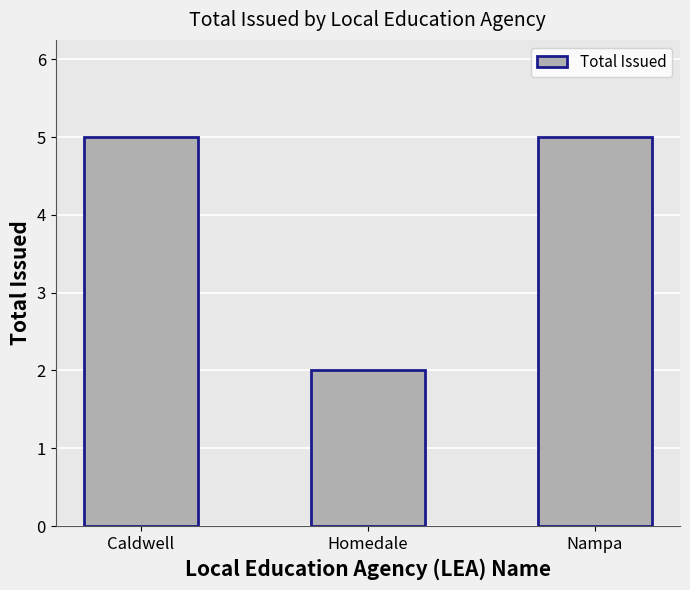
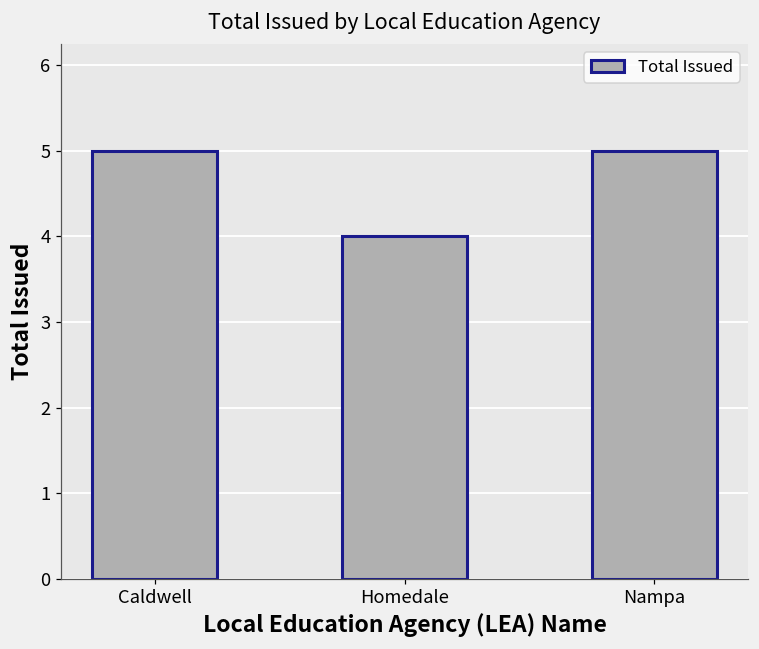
  {
    "Caldwell": 5,
-   "Homedale": 2,
+   "Homedale": 4,
    "Nampa": 5
  }
